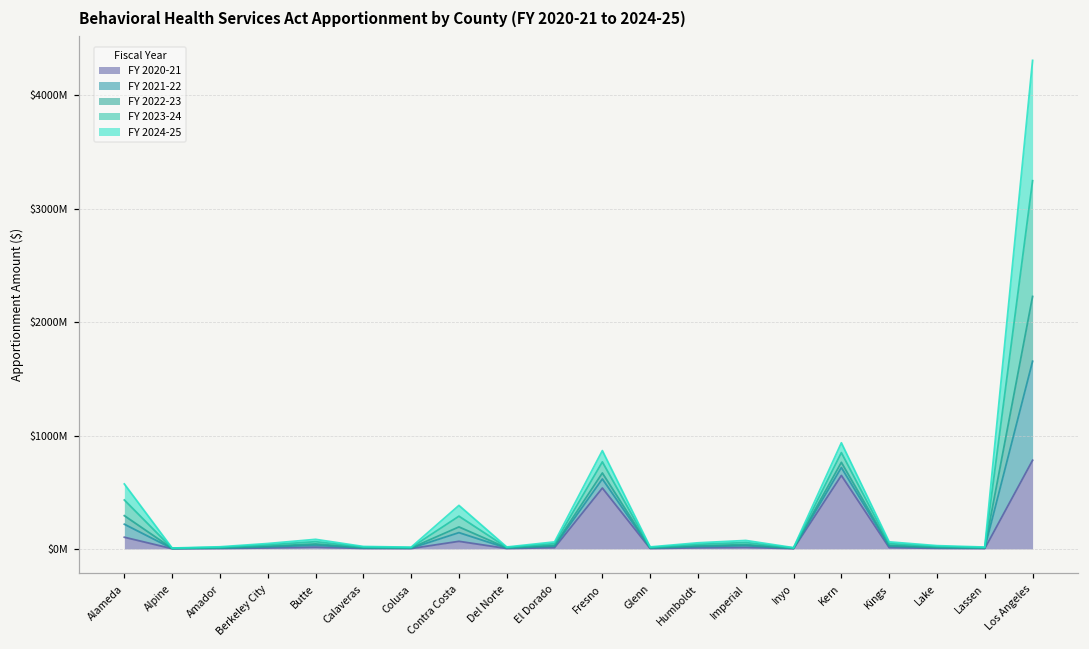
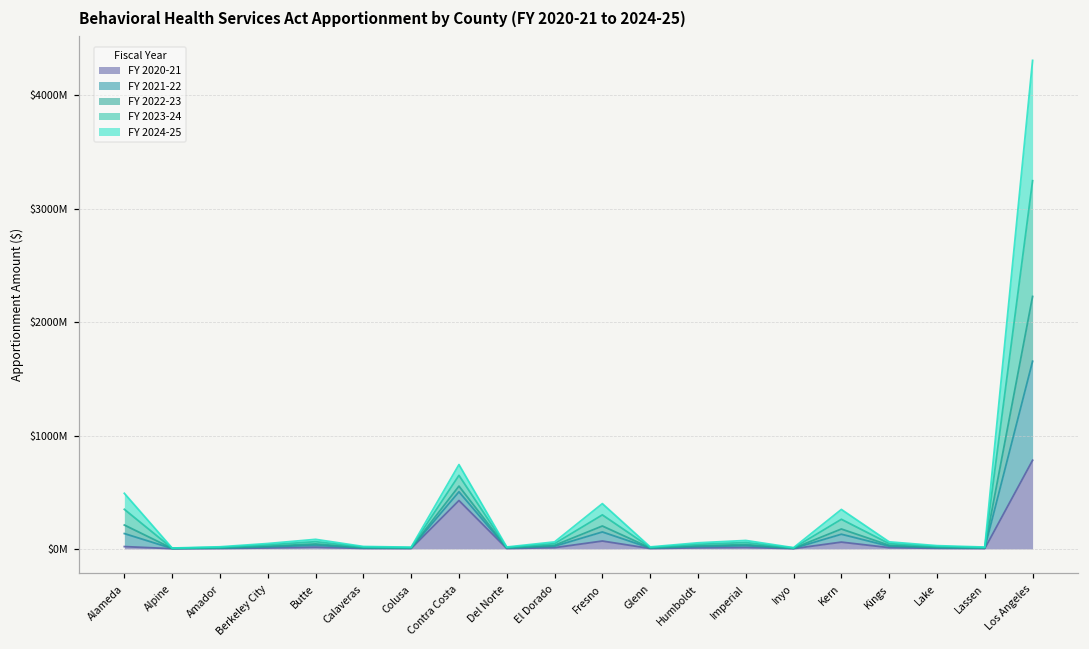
  {
    "FY 2020-21": {
-     "Alameda": "$100000000",
-     "Contra Costa": "$70000000",
-     "Fresno": "$540000000",
-     "Kern": "$650000000",
+     "Alameda": "$20000000",
+     "Contra Costa": "$430000000",
+     "Fresno": "$70000000",
+     "Kern": "$60000000",
      "Los Angeles": "$780000000"
    }
  }
